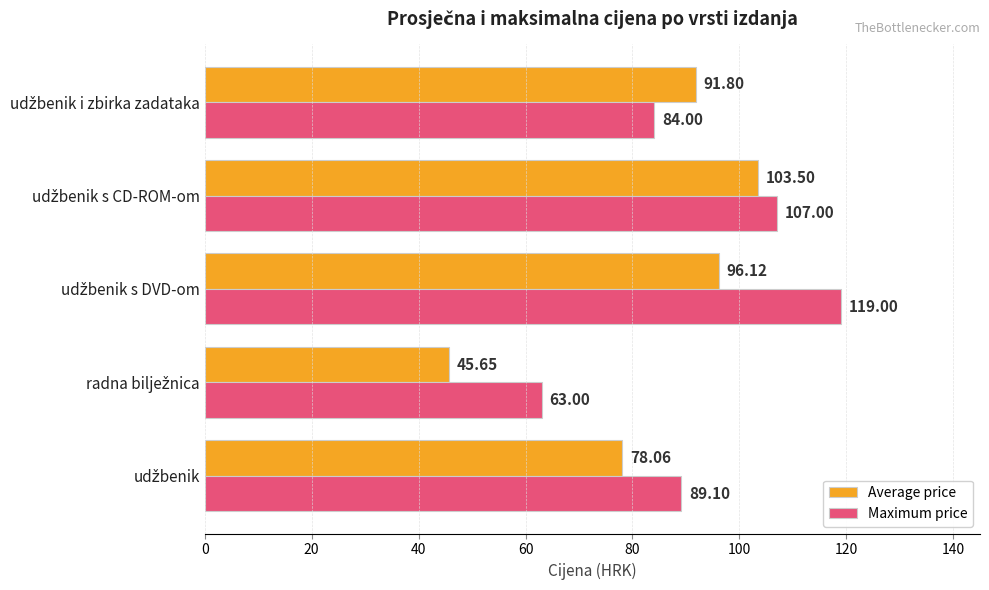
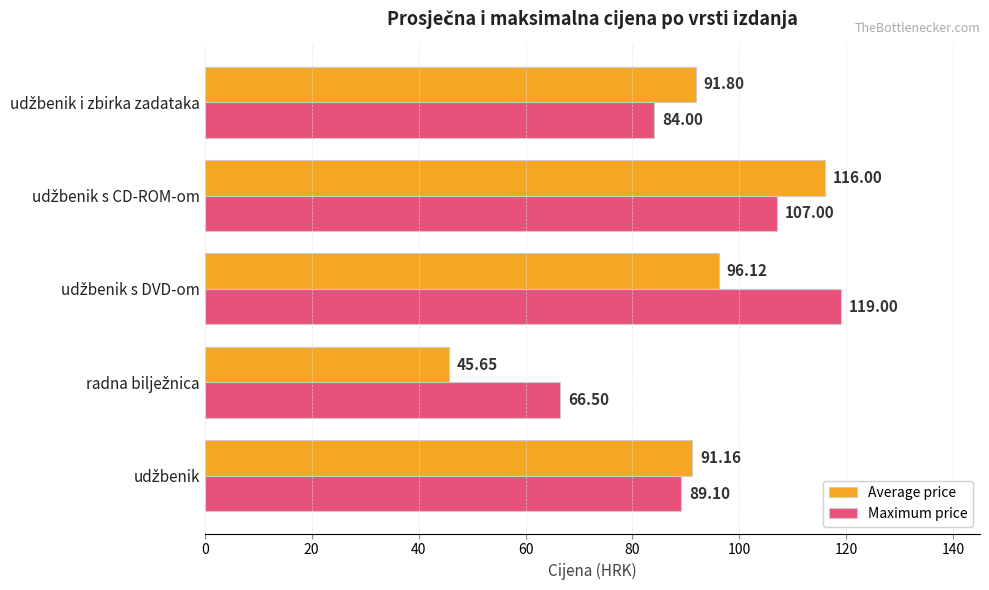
  {
    "Average price": {
      "udžbenik i zbirka zadataka": 91.80,
-     "udžbenik s CD-ROM-om": 103.50,
+     "udžbenik s CD-ROM-om": 116.00,
      "udžbenik s DVD-om": 96.12,
      "radna bilježnica": 45.65,
-     "udžbenik": 78.06
+     "udžbenik": 91.16
    },
    "Maximum price": {
      "udžbenik i zbirka zadataka": 84.00,
      "udžbenik s CD-ROM-om": 107.00,
      "udžbenik s DVD-om": 119.00,
-     "radna bilježnica": 63.00,
+     "radna bilježnica": 66.50,
      "udžbenik": 89.10
    }
  }
